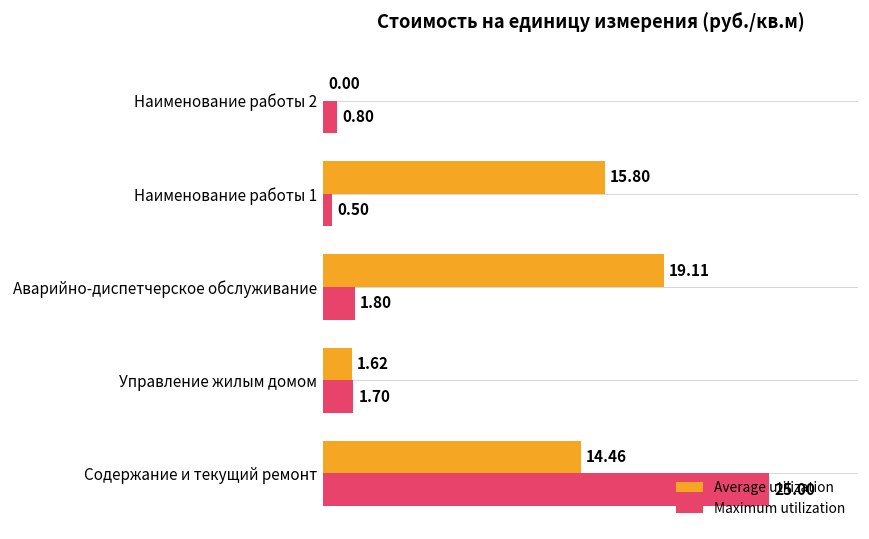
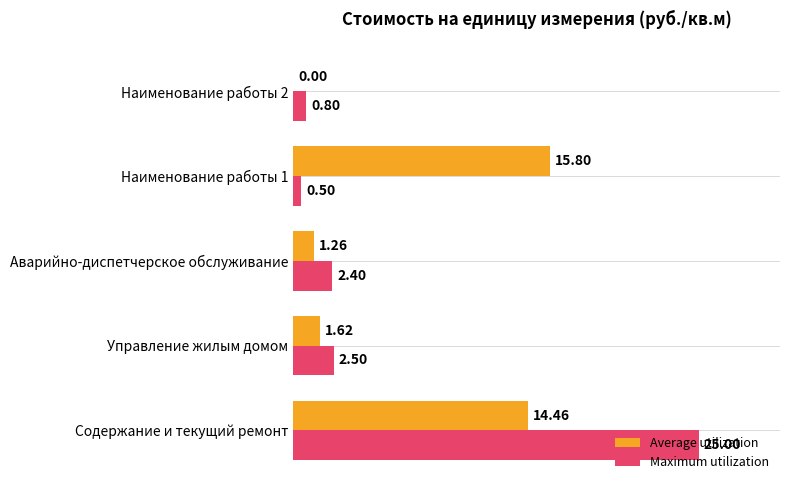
  {
    "Average utilization": {
      "Наименование работы 2": 0.00,
      "Наименование работы 1": 15.80,
-     "Аварийно-диспетчерское обслуживание": 19.11,
+     "Аварийно-диспетчерское обслуживание": 1.26,
      "Управление жилым домом": 1.62,
      "Содержание и текущий ремонт": 14.46
    },
    "Maximum utilization": {
      "Наименование работы 2": 0.80,
      "Наименование работы 1": 0.50,
-     "Аварийно-диспетчерское обслуживание": 1.80,
-     "Управление жилым домом": 1.70,
+     "Аварийно-диспетчерское обслуживание": 2.40,
+     "Управление жилым домом": 2.50,
      "Содержание и текущий ремонт": 25.00
    }
  }
